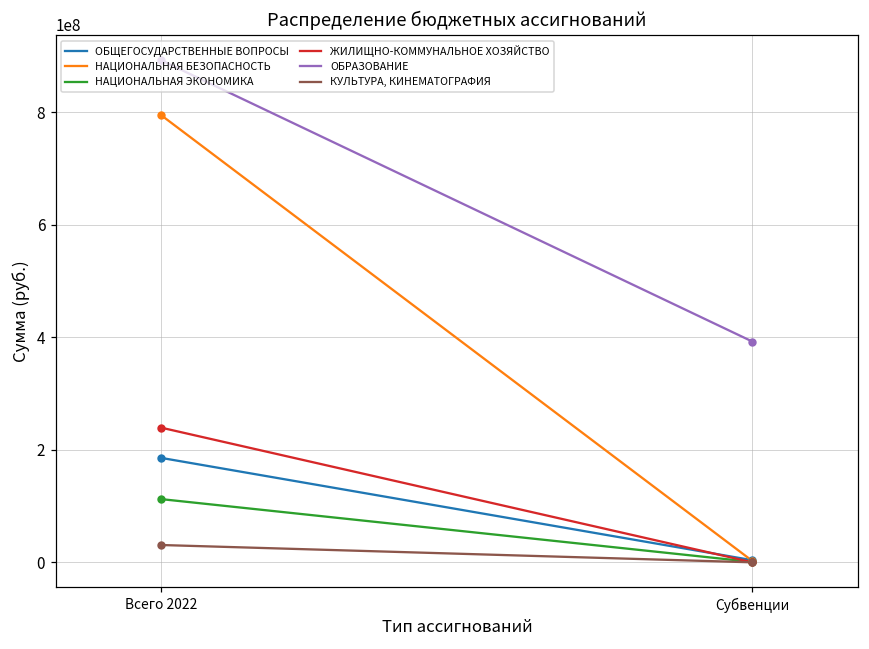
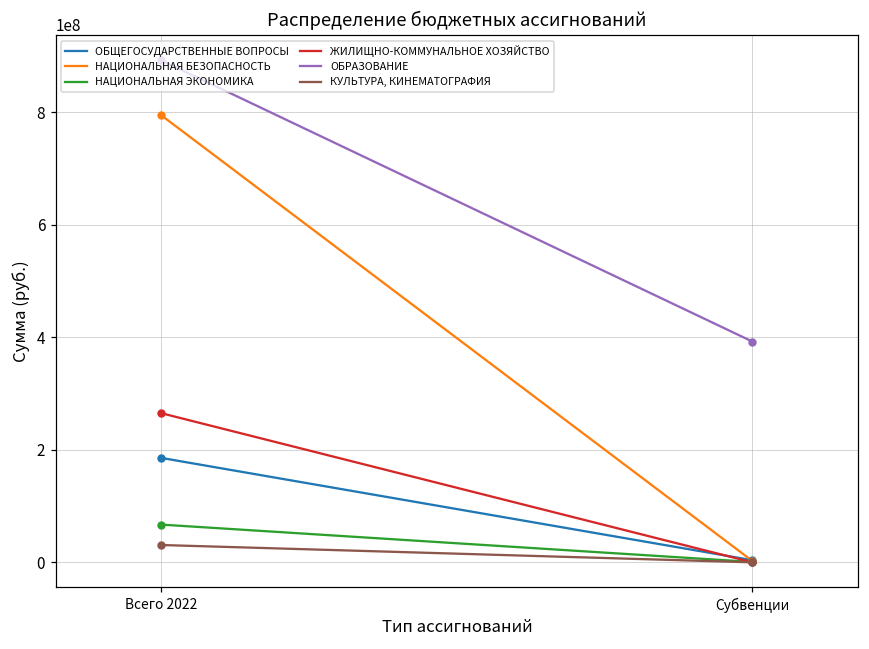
  {
    "ОБЩЕГОСУДАРСТВЕННЫЕ ВОПРОСЫ": {
      "Всего 2022": 190000000
    },
    "НАЦИОНАЛЬНАЯ БЕЗОПАСНОСТЬ": {
      "Всего 2022": 790000000
    },
    "НАЦИОНАЛЬНАЯ ЭКОНОМИКА": {
-     "Всего 2022": 110000000
+     "Всего 2022": 70000000
    },
    "ЖИЛИЩНО-КОММУНАЛЬНОЕ ХОЗЯЙСТВО": {
-     "Всего 2022": 240000000
+     "Всего 2022": 270000000
    },
    "ОБРАЗОВАНИЕ": {
      "Субвенции": 390000000
    },
    "КУЛЬТУРА, КИНЕМАТОГРАФИЯ": {
      "Всего 2022": 30000000
    }
  }
